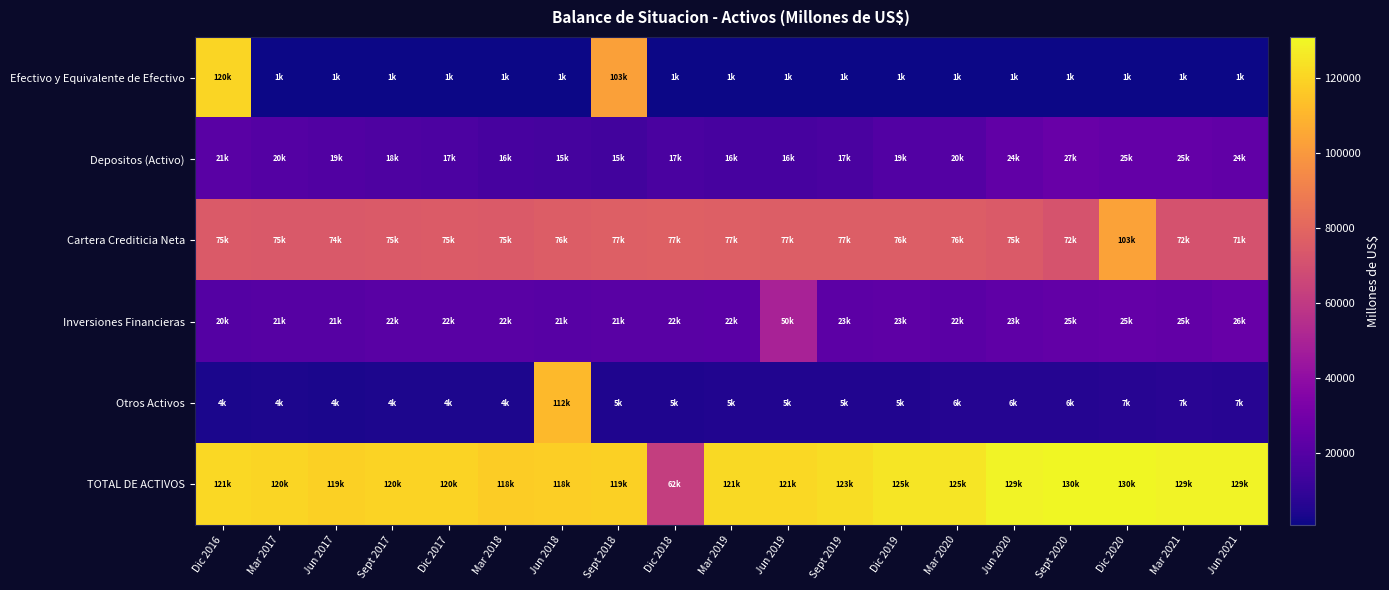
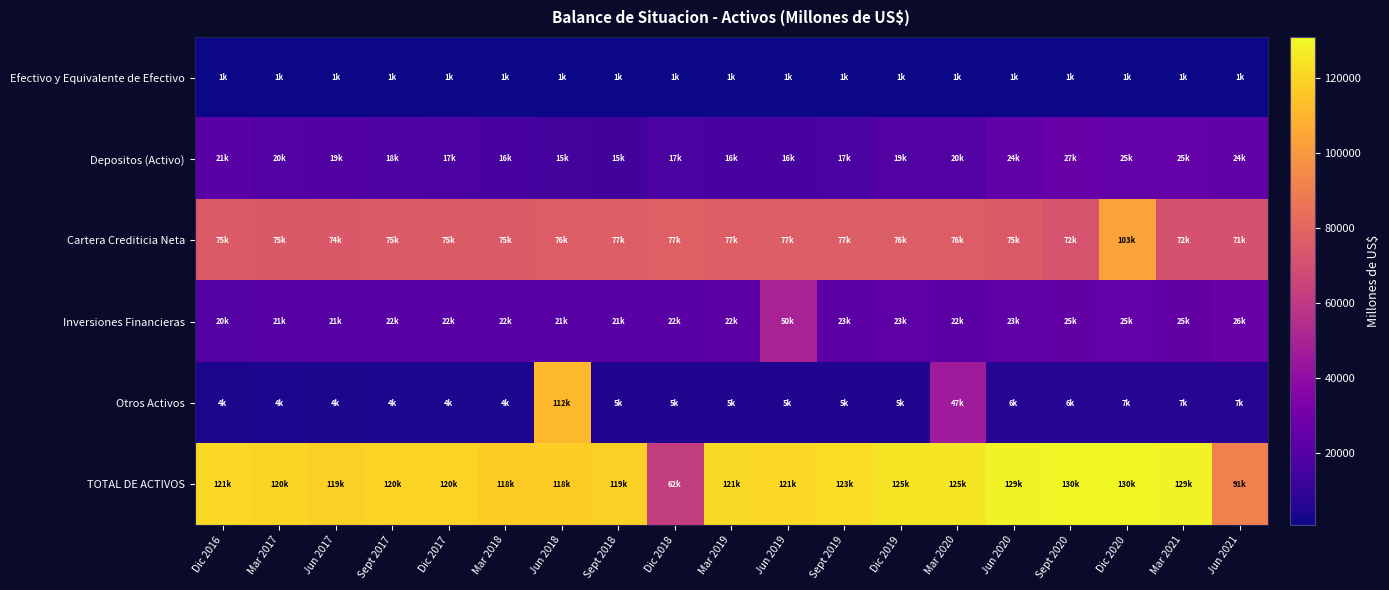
  {
    "Efectivo y Equivalente de Efectivo": {
-     "Dic 2016": "120k",
+     "Dic 2016": "1k",
      "Mar 2017": "1k",
      "Jun 2017": "1k",
      "Sept 2017": "1k",
      "Dic 2017": "1k",
      "Mar 2018": "1k",
      "Jun 2018": "1k",
-     "Sept 2018": "103k",
+     "Sept 2018": "1k",
      "Dic 2018": "1k",
      "Mar 2019": "1k",
      "Jun 2019": "1k",
      "Sept 2019": "1k",
      "Dic 2019": "1k",
      "Mar 2020": "1k",
      "Jun 2020": "1k",
      "Sept 2020": "1k",
      "Dic 2020": "1k",
      "Mar 2021": "1k",
      "Jun 2021": "1k"
    },
    "Depositos (Activo)": {
      "Dic 2016": "21k",
      "Mar 2017": "20k",
      "Jun 2017": "19k",
      "Sept 2017": "18k",
      "Dic 2017": "17k",
      "Mar 2018": "16k",
      "Jun 2018": "15k",
      "Sept 2018": "15k",
      "Dic 2018": "17k",
      "Mar 2019": "16k",
      "Jun 2019": "16k",
      "Sept 2019": "17k",
      "Dic 2019": "19k",
      "Mar 2020": "20k",
      "Jun 2020": "24k",
      "Sept 2020": "27k",
      "Dic 2020": "25k",
      "Mar 2021": "25k",
      "Jun 2021": "24k"
    },
    "Cartera Crediticia Neta": {
      "Dic 2016": "75k",
      "Mar 2017": "75k",
      "Jun 2017": "74k",
      "Sept 2017": "75k",
      "Dic 2017": "75k",
      "Mar 2018": "75k",
      "Jun 2018": "76k",
      "Sept 2018": "77k",
      "Dic 2018": "77k",
      "Mar 2019": "77k",
      "Jun 2019": "77k",
      "Sept 2019": "77k",
      "Dic 2019": "76k",
      "Mar 2020": "76k",
      "Jun 2020": "75k",
      "Sept 2020": "72k",
      "Dic 2020": "103k",
      "Mar 2021": "72k",
      "Jun 2021": "71k"
    },
    "Inversiones Financieras": {
      "Dic 2016": "20k",
      "Mar 2017": "21k",
      "Jun 2017": "21k",
      "Sept 2017": "22k",
      "Dic 2017": "22k",
      "Mar 2018": "22k",
      "Jun 2018": "21k",
      "Sept 2018": "21k",
      "Dic 2018": "22k",
      "Mar 2019": "22k",
      "Jun 2019": "50k",
      "Sept 2019": "23k",
      "Dic 2019": "23k",
      "Mar 2020": "22k",
      "Jun 2020": "23k",
      "Sept 2020": "25k",
      "Dic 2020": "25k",
      "Mar 2021": "25k",
      "Jun 2021": "26k"
    },
    "Otros Activos": {
      "Dic 2016": "4k",
      "Mar 2017": "4k",
      "Jun 2017": "4k",
      "Sept 2017": "4k",
      "Dic 2017": "4k",
      "Mar 2018": "4k",
      "Jun 2018": "112k",
      "Sept 2018": "5k",
      "Dic 2018": "5k",
      "Mar 2019": "5k",
      "Jun 2019": "5k",
      "Sept 2019": "5k",
      "Dic 2019": "5k",
-     "Mar 2020": "6k",
+     "Mar 2020": "47k",
      "Jun 2020": "6k",
      "Sept 2020": "6k",
      "Dic 2020": "7k",
      "Mar 2021": "7k",
      "Jun 2021": "7k"
    },
    "TOTAL DE ACTIVOS": {
      "Dic 2016": "121k",
      "Mar 2017": "120k",
      "Jun 2017": "119k",
      "Sept 2017": "120k",
      "Dic 2017": "120k",
      "Mar 2018": "118k",
      "Jun 2018": "118k",
      "Sept 2018": "119k",
      "Dic 2018": "62k",
      "Mar 2019": "121k",
      "Jun 2019": "121k",
      "Sept 2019": "123k",
      "Dic 2019": "125k",
      "Mar 2020": "125k",
      "Jun 2020": "129k",
      "Sept 2020": "130k",
      "Dic 2020": "130k",
      "Mar 2021": "129k",
-     "Jun 2021": "129k"
+     "Jun 2021": "91k"
    }
  }
